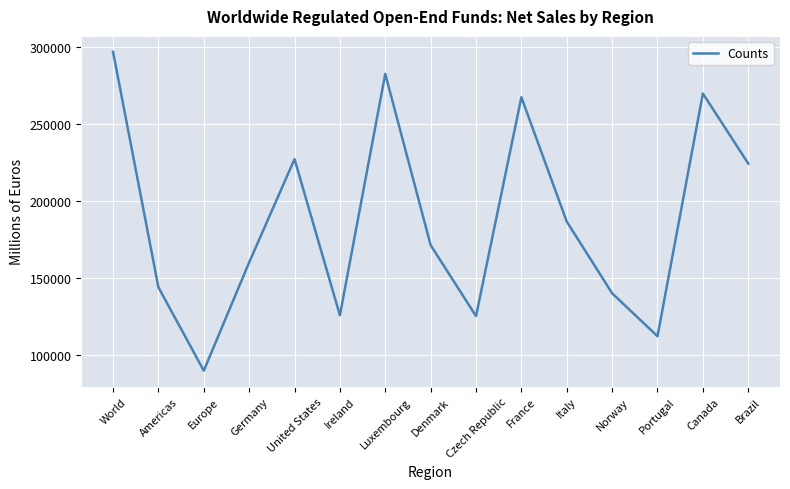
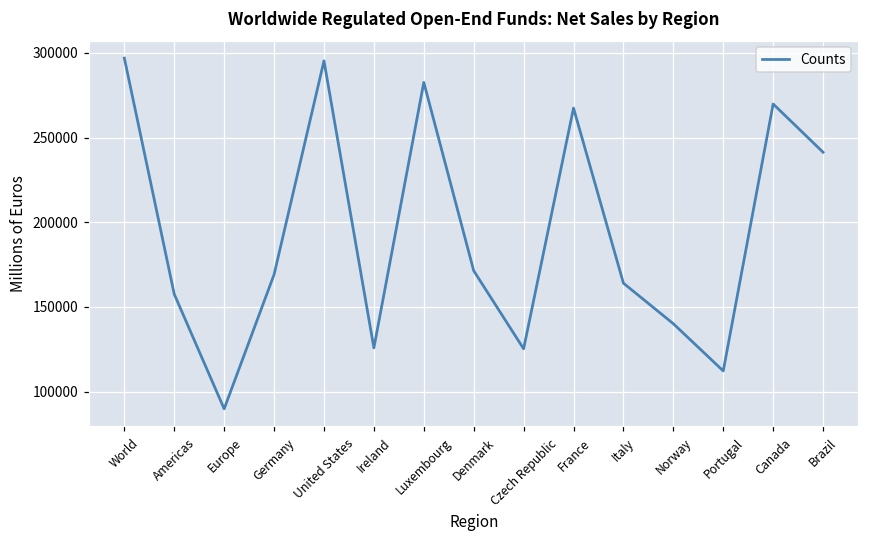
  {
    "World": 297000,
-   "Americas": 144000,
+   "Americas": 158000,
    "Europe": 90000,
-   "Germany": 160000,
-   "United States": 227000,
+   "Germany": 169000,
+   "United States": 295000,
    "Ireland": 126000,
    "Luxembourg": 283000,
    "Denmark": 171000,
    "Czech Republic": 125000,
    "France": 267000,
-   "Italy": 187000,
+   "Italy": 164000,
    "Norway": 140000,
    "Portugal": 112000,
    "Canada": 270000,
-   "Brazil": 224000
+   "Brazil": 241000
  }
